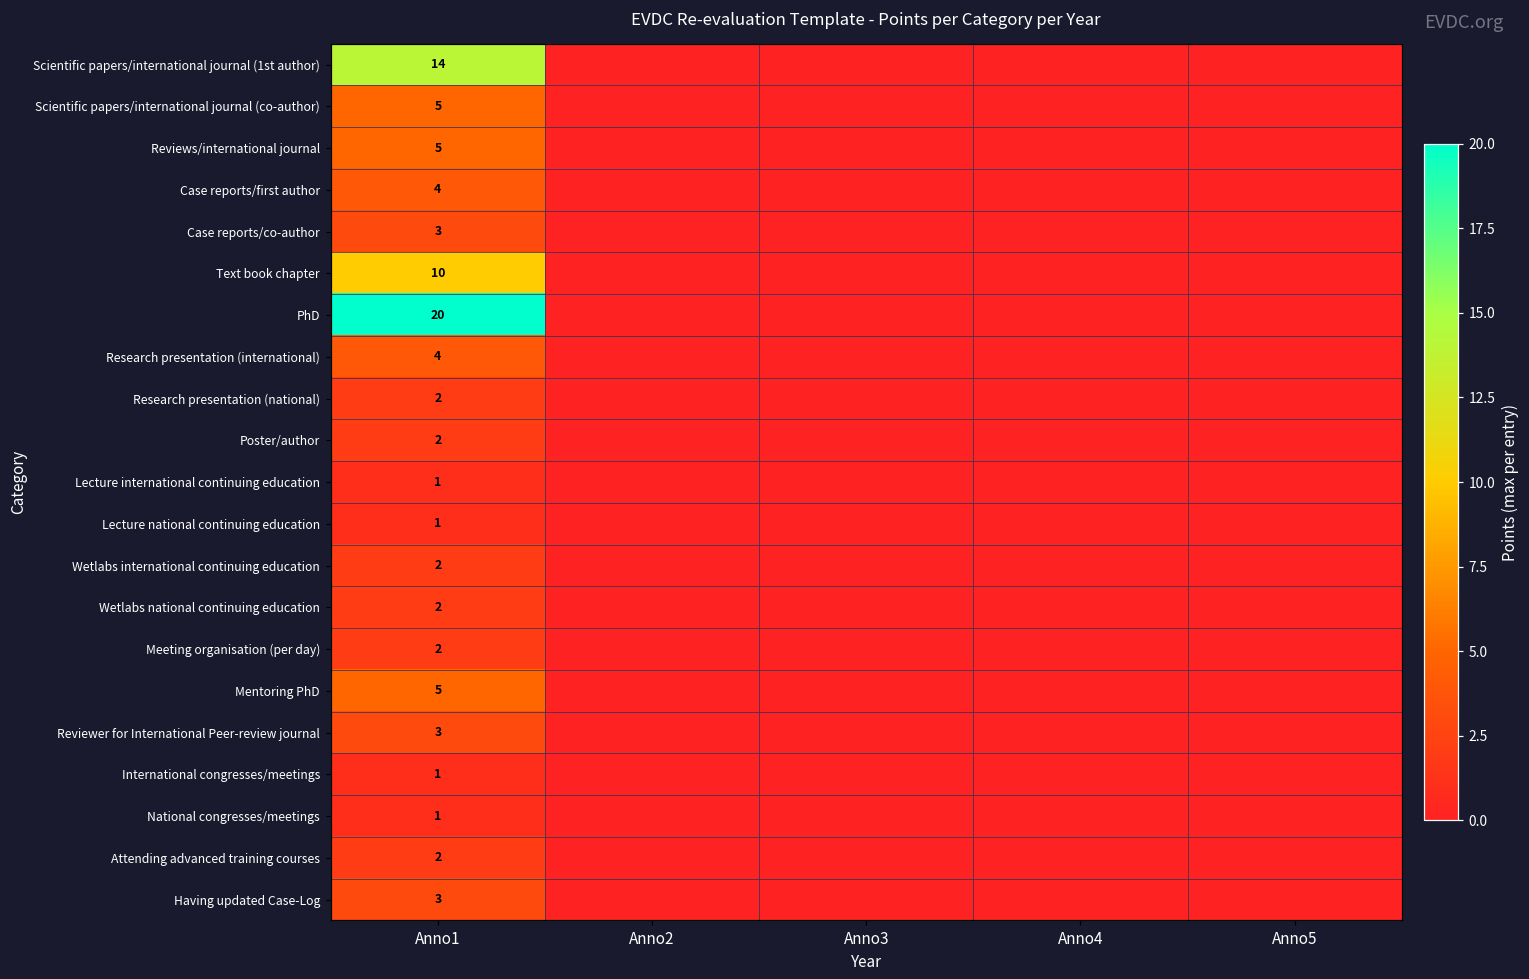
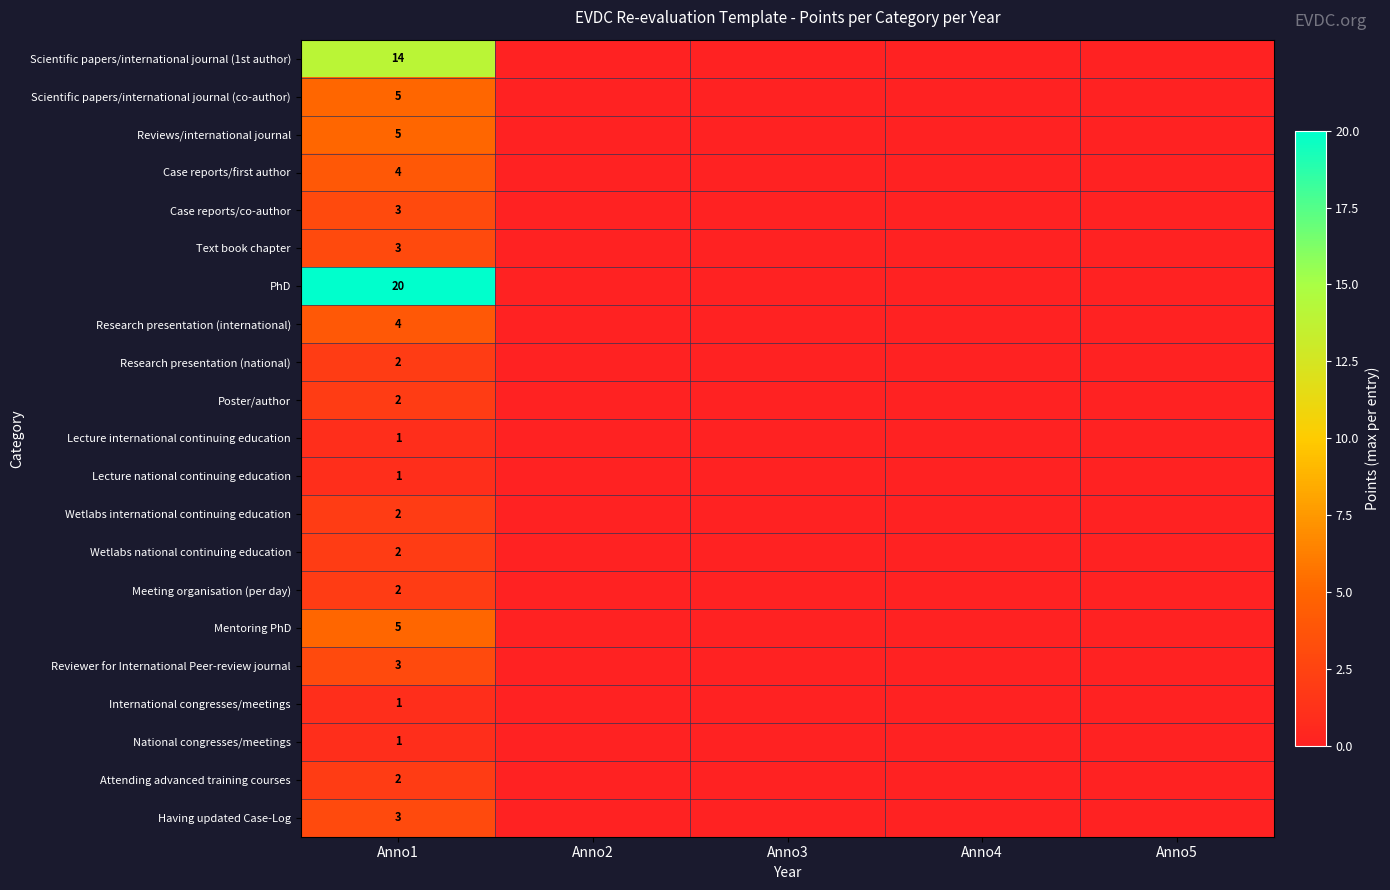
  {
    "Scientific papers/international journal (1st author)": {
      "Anno1": 14
    },
    "Scientific papers/international journal (co-author)": {
      "Anno1": 5
    },
    "Reviews/international journal": {
      "Anno1": 5
    },
    "Case reports/first author": {
      "Anno1": 4
    },
    "Case reports/co-author": {
      "Anno1": 3
    },
    "Text book chapter": {
-     "Anno1": 10
+     "Anno1": 3
    },
    "PhD": {
      "Anno1": 20
    },
    "Research presentation (international)": {
      "Anno1": 4
    },
    "Research presentation (national)": {
      "Anno1": 2
    },
    "Poster/author": {
      "Anno1": 2
    },
    "Lecture international continuing education": {
      "Anno1": 1
    },
    "Lecture national continuing education": {
      "Anno1": 1
    },
    "Wetlabs international continuing education": {
      "Anno1": 2
    },
    "Wetlabs national continuing education": {
      "Anno1": 2
    },
    "Meeting organisation (per day)": {
      "Anno1": 2
    },
    "Mentoring PhD": {
      "Anno1": 5
    },
    "Reviewer for International Peer-review journal": {
      "Anno1": 3
    },
    "International congresses/meetings": {
      "Anno1": 1
    },
    "National congresses/meetings": {
      "Anno1": 1
    },
    "Attending advanced training courses": {
      "Anno1": 2
    },
    "Having updated Case-Log": {
      "Anno1": 3
    }
  }
